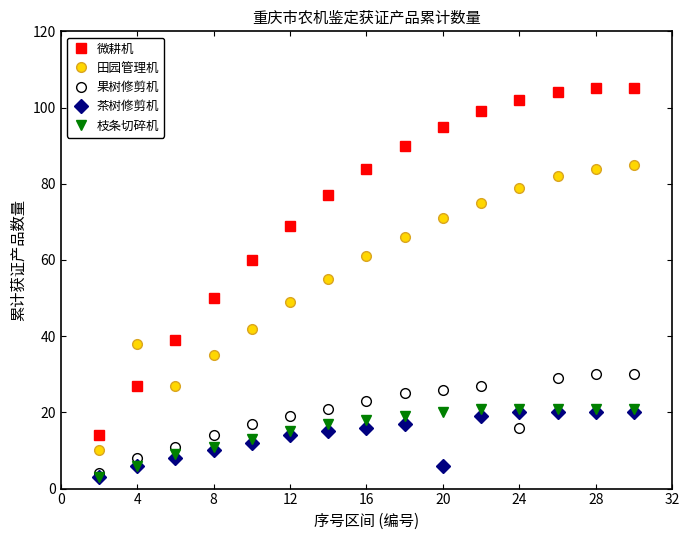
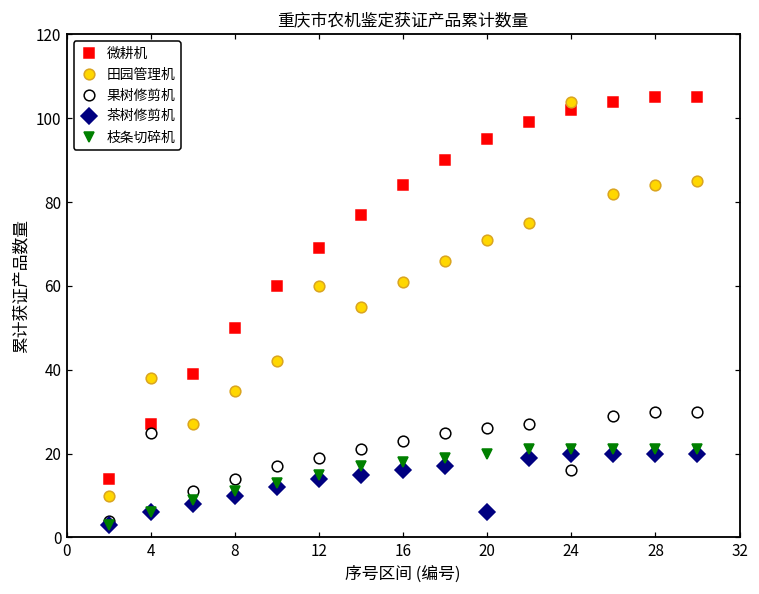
  {
    "微耕机": {
      "4": 27,
      "8": 50,
      "12": 69,
      "16": 84,
      "20": 95,
      "24": 102,
      "28": 105
    },
    "田园管理机": {
      "4": 38,
      "8": 35,
-     "12": 49,
+     "12": 60,
      "16": 61,
      "20": 71,
-     "24": 79,
+     "24": 104,
      "28": 84
    },
    "果树修剪机": {
-     "4": 8,
+     "4": 25,
      "8": 14,
      "12": 19,
      "16": 23,
      "20": 26,
      "24": 16,
      "28": 30
    },
    "茶树修剪机": {
      "8": 10,
      "12": 14,
      "16": 16,
      "20": 6,
      "24": 20,
      "28": 20
    },
    "枝条切碎机": {
      "8": 11,
      "12": 15,
      "16": 18,
      "20": 20,
      "24": 21,
      "28": 21
    }
  }
